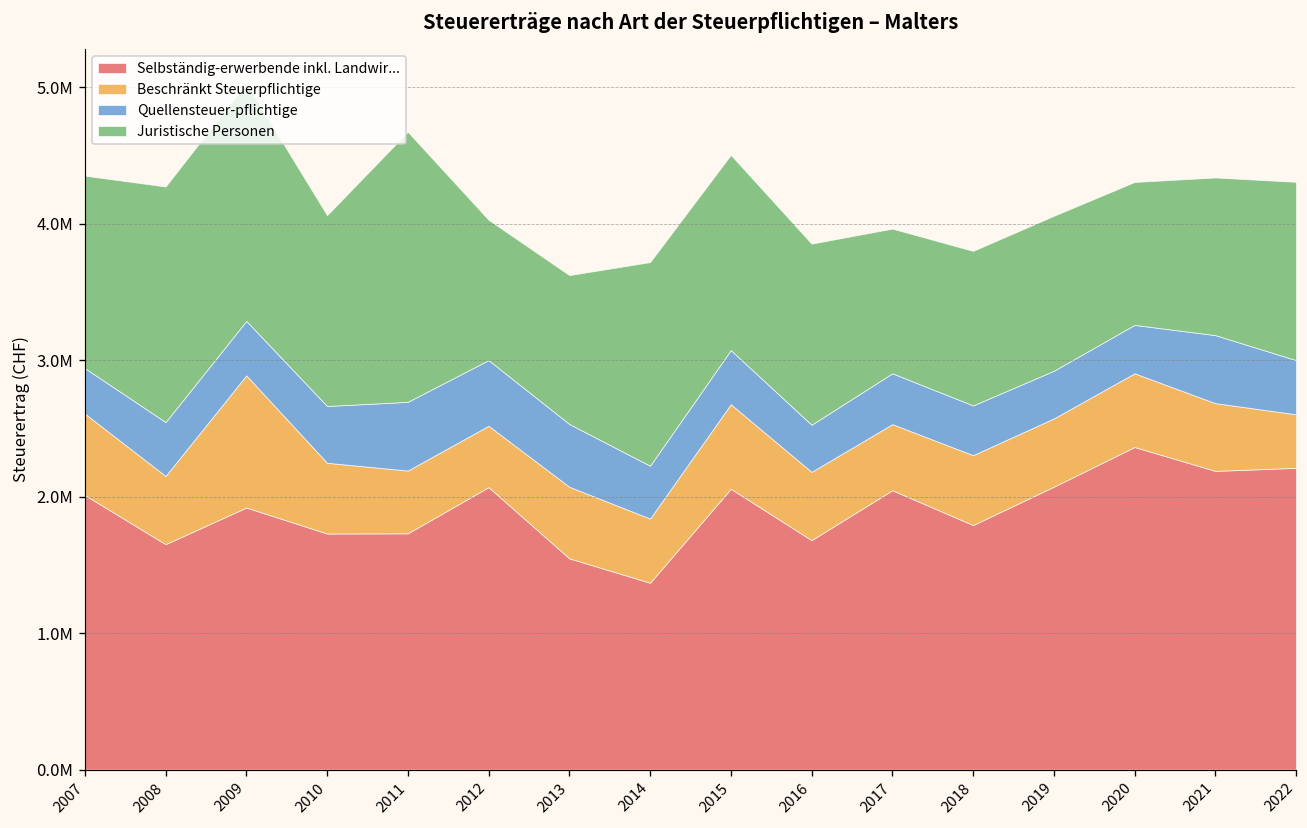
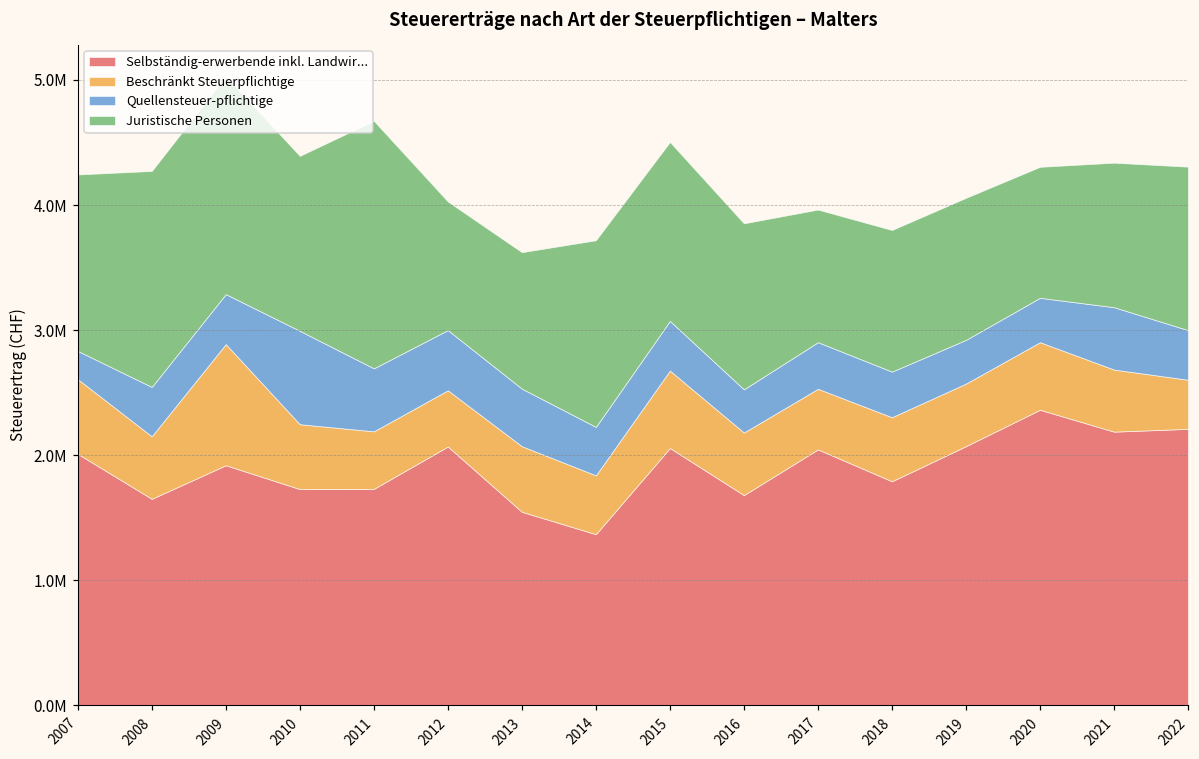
  {
    "Selbständig-erwerbende inkl. Landwir...": {
      "2007": 2010000,
      "2008": 1650000,
      "2009": 1920000,
      "2010": 1730000,
      "2011": 1730000,
      "2012": 2070000,
      "2013": 1550000,
      "2014": 1370000,
      "2015": 2060000,
      "2016": 1680000,
      "2017": 2050000,
      "2018": 1790000,
      "2019": 2070000,
      "2020": 2360000,
      "2021": 2190000,
      "2022": 2210000
    },
    "Beschränkt Steuerpflichtige": {
      "2007": 600000,
      "2008": 500000,
      "2009": 970000,
      "2010": 520000,
      "2011": 460000,
      "2012": 450000,
      "2013": 520000,
      "2014": 470000,
      "2015": 620000,
      "2016": 500000,
      "2017": 480000,
      "2018": 510000,
      "2019": 500000,
      "2020": 540000,
      "2021": 500000,
      "2022": 390000
    },
    "Quellensteuer-pflichtige": {
-     "2007": 330000,
+     "2007": 230000,
      "2008": 390000,
      "2009": 400000,
-     "2010": 420000,
+     "2010": 750000,
      "2011": 500000,
      "2012": 480000,
      "2013": 460000,
      "2014": 390000,
      "2015": 400000,
      "2016": 350000,
      "2017": 370000,
      "2018": 360000,
      "2019": 350000,
      "2020": 350000,
      "2021": 500000,
      "2022": 400000
    },
    "Juristische Personen": {
      "2007": 1410000,
      "2008": 1730000,
      "2010": 1400000,
      "2012": 1030000,
      "2013": 1090000,
      "2014": 1490000,
      "2015": 1430000,
      "2016": 1330000,
      "2017": 1060000,
      "2018": 1130000,
      "2019": 1140000,
      "2020": 1050000,
      "2021": 1160000,
      "2022": 1310000
    }
  }
